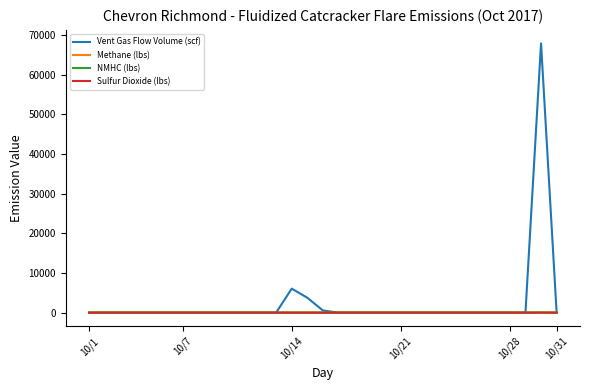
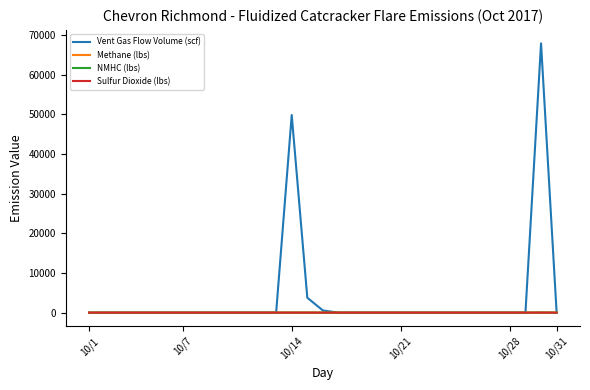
  {
    "Vent Gas Flow Volume (scf)": {
-     "10/14": 6000
+     "10/14": 50000
    }
  }
